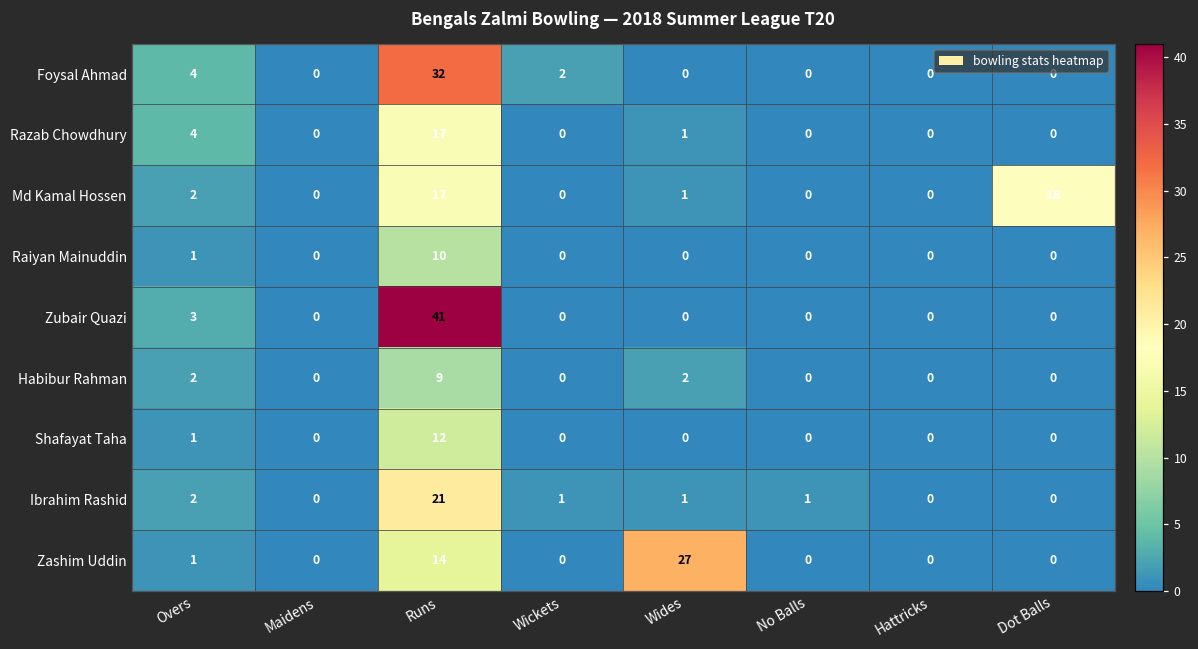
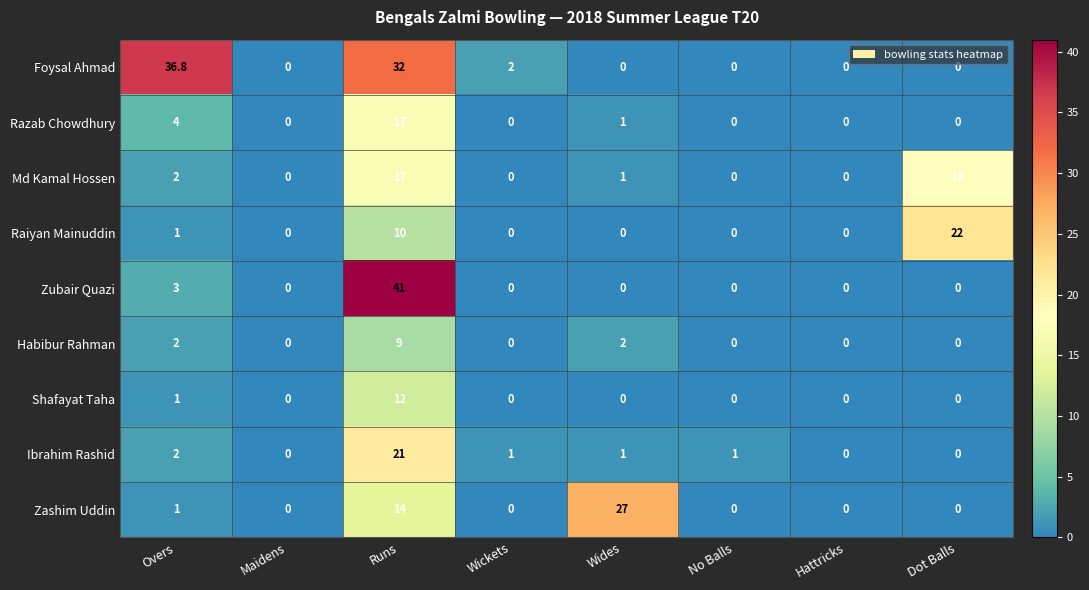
  {
    "Foysal Ahmad": {
-     "Overs": 4,
+     "Overs": 36.8,
      "Maidens": 0,
      "Runs": 32,
      "Wickets": 2,
      "Wides": 0,
      "No Balls": 0
    },
    "Razab Chowdhury": {
      "Overs": 4,
      "Maidens": 0,
      "Runs": 17,
      "Wickets": 0,
      "Wides": 1,
      "No Balls": 0,
      "Hattricks": 0,
      "Dot Balls": 0
    },
    "Md Kamal Hossen": {
      "Overs": 2,
      "Maidens": 0,
      "Runs": 17,
      "Wickets": 0,
      "Wides": 1,
      "No Balls": 0,
      "Hattricks": 0,
      "Dot Balls": 18
    },
    "Raiyan Mainuddin": {
      "Overs": 1,
      "Maidens": 0,
      "Runs": 10,
      "Wickets": 0,
      "Wides": 0,
      "No Balls": 0,
      "Hattricks": 0,
-     "Dot Balls": 0
+     "Dot Balls": 22
    },
    "Zubair Quazi": {
      "Overs": 3,
      "Maidens": 0,
      "Runs": 41,
      "Wickets": 0,
      "Wides": 0,
      "No Balls": 0,
      "Hattricks": 0,
      "Dot Balls": 0
    },
    "Habibur Rahman": {
      "Overs": 2,
      "Maidens": 0,
      "Runs": 9,
      "Wickets": 0,
      "Wides": 2,
      "No Balls": 0,
      "Hattricks": 0,
      "Dot Balls": 0
    },
    "Shafayat Taha": {
      "Overs": 1,
      "Maidens": 0,
      "Runs": 12,
      "Wickets": 0,
      "Wides": 0,
      "No Balls": 0,
      "Hattricks": 0,
      "Dot Balls": 0
    },
    "Ibrahim Rashid": {
      "Overs": 2,
      "Maidens": 0,
      "Runs": 21,
      "Wickets": 1,
      "Wides": 1,
      "No Balls": 1,
      "Hattricks": 0,
      "Dot Balls": 0
    },
    "Zashim Uddin": {
      "Overs": 1,
      "Maidens": 0,
      "Runs": 14,
      "Wickets": 0,
      "Wides": 27,
      "No Balls": 0,
      "Hattricks": 0,
      "Dot Balls": 0
    }
  }
